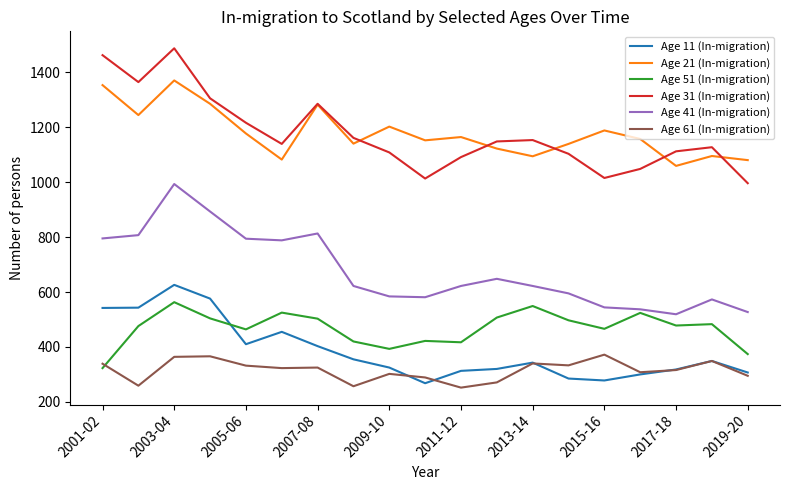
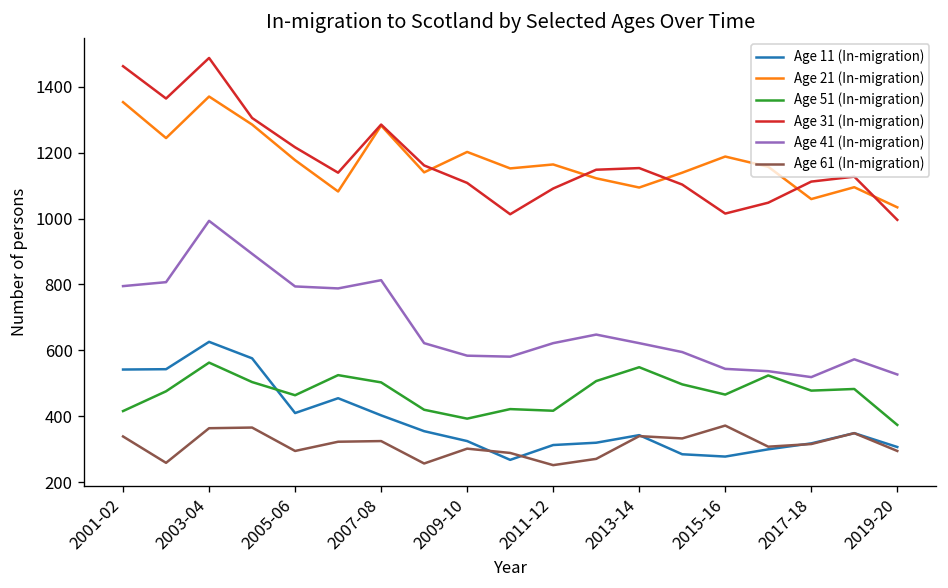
  {
    "Age 11 (In-migration)": {
      "2001-02": 540,
      "2003-04": 630,
      "2005-06": 410,
      "2007-08": 400,
      "2009-10": 330,
      "2011-12": 310,
      "2015-16": 280,
      "2019-20": 310
    },
    "Age 21 (In-migration)": {
      "2001-02": 1350,
      "2003-04": 1370,
      "2005-06": 1180,
      "2009-10": 1200,
      "2011-12": 1160,
      "2013-14": 1090,
      "2015-16": 1190,
      "2017-18": 1060,
-     "2019-20": 1080
+     "2019-20": 1030
    },
    "Age 51 (In-migration)": {
-     "2001-02": 320,
+     "2001-02": 420,
      "2003-04": 560,
      "2005-06": 460,
      "2007-08": 500,
      "2009-10": 390,
      "2011-12": 420,
      "2013-14": 550,
      "2015-16": 470,
      "2017-18": 480,
      "2019-20": 370
    },
    "Age 31 (In-migration)": {
      "2001-02": 1460,
      "2003-04": 1490,
      "2005-06": 1220,
      "2009-10": 1110,
      "2011-12": 1090,
      "2013-14": 1150,
      "2015-16": 1020,
      "2017-18": 1110,
      "2019-20": 1000
    },
    "Age 41 (In-migration)": {
      "2001-02": 800,
      "2003-04": 990,
      "2005-06": 790,
      "2007-08": 810,
      "2009-10": 580,
      "2011-12": 620,
      "2013-14": 620,
      "2015-16": 540,
      "2017-18": 520,
      "2019-20": 530
    },
    "Age 61 (In-migration)": {
      "2001-02": 340,
      "2003-04": 360,
-     "2005-06": 330,
+     "2005-06": 300,
      "2007-08": 330,
      "2009-10": 300,
      "2011-12": 250,
      "2015-16": 370,
      "2019-20": 300
    }
  }
